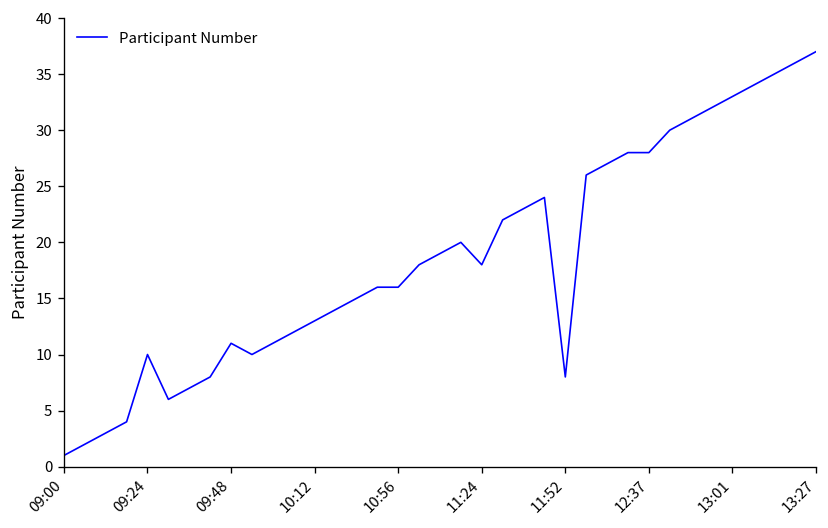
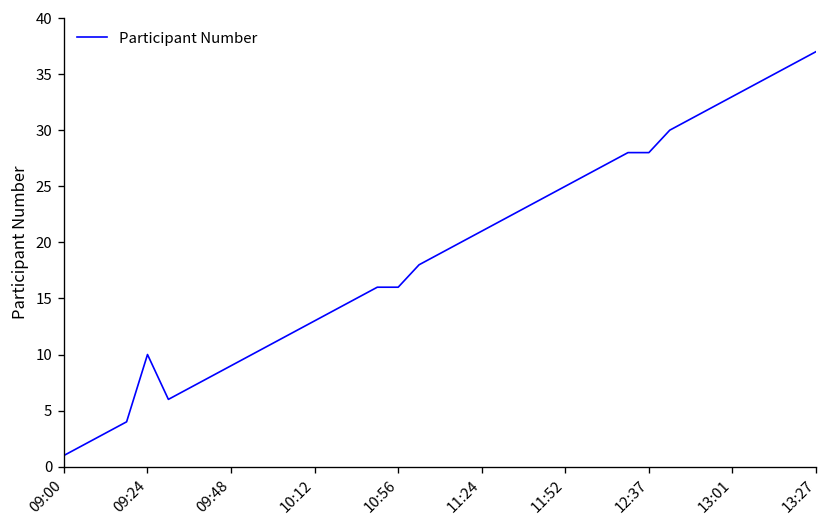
  {
    "09:00": 1,
    "09:24": 10,
-   "09:48": 11,
+   "09:48": 9,
    "10:12": 13,
    "10:56": 16,
-   "11:24": 18,
-   "11:52": 8,
+   "11:24": 21,
+   "11:52": 25,
    "12:37": 28,
    "13:01": 33,
    "13:27": 37
  }
